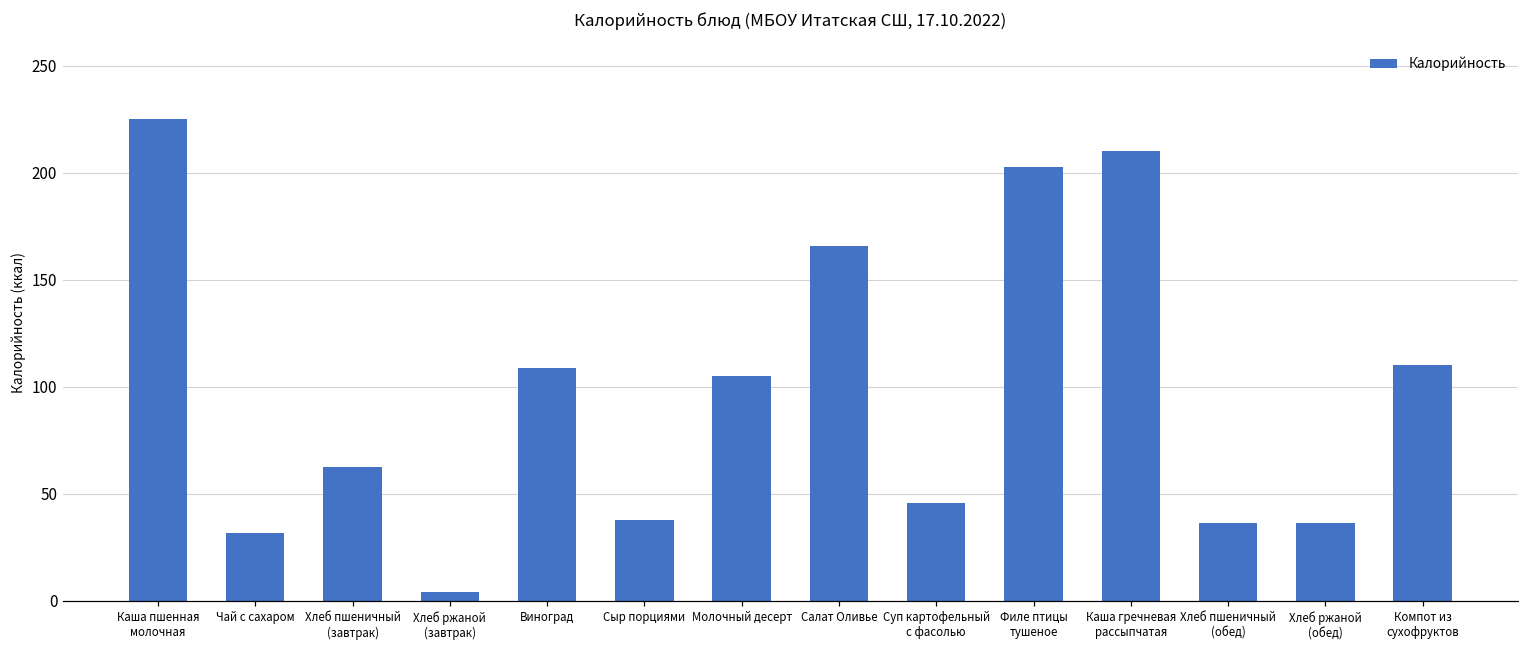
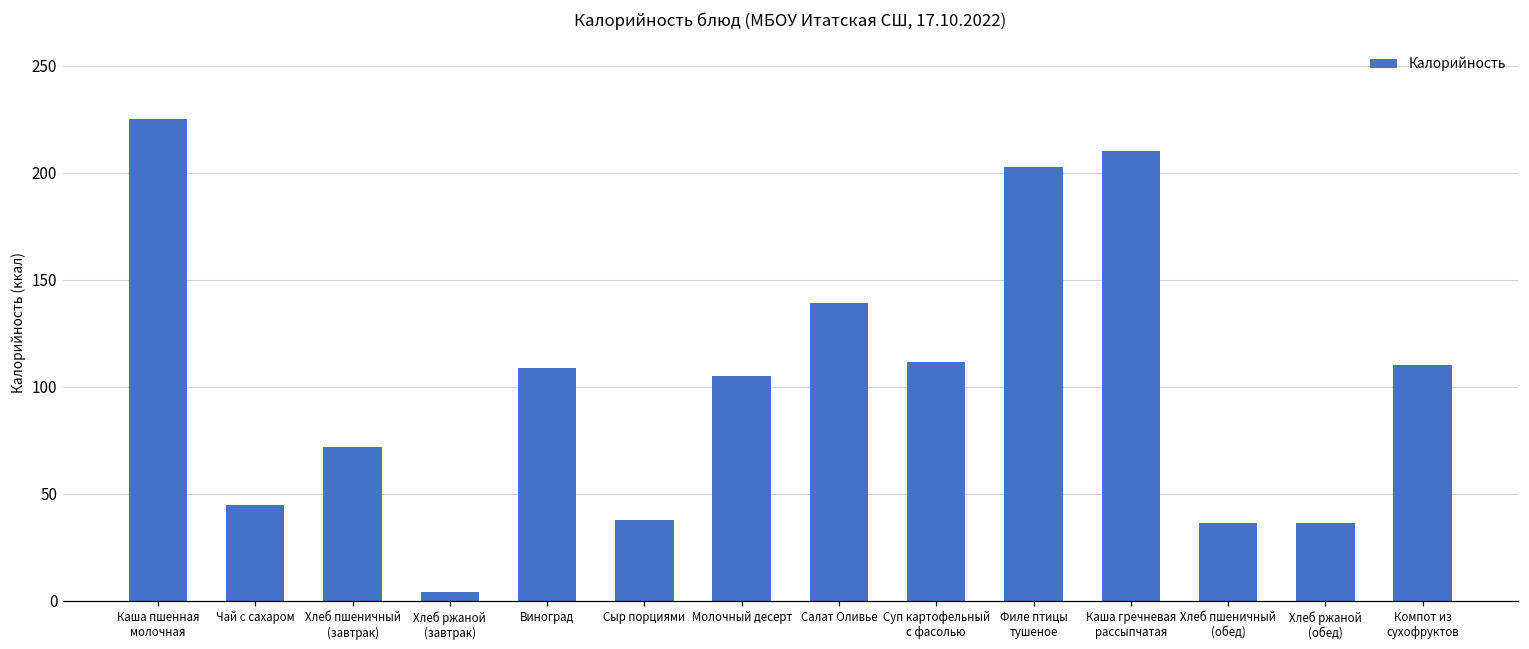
  {
    "Каша пшенная молочная": 225,
-   "Чай с сахаром": 32,
-   "Хлеб пшеничный (завтрак)": 63,
+   "Чай с сахаром": 45,
+   "Хлеб пшеничный (завтрак)": 72,
    "Хлеб ржаной (завтрак)": 4,
    "Виноград": 109,
    "Сыр порциями": 38,
    "Молочный десерт": 105,
-   "Салат Оливье": 166,
-   "Суп картофельный с фасолью": 46,
+   "Салат Оливье": 139,
+   "Суп картофельный с фасолью": 112,
    "Филе птицы тушеное": 203,
    "Каша гречневая рассыпчатая": 210,
    "Хлеб пшеничный (обед)": 37,
    "Хлеб ржаной (обед)": 36,
    "Компот из сухофруктов": 110
  }
